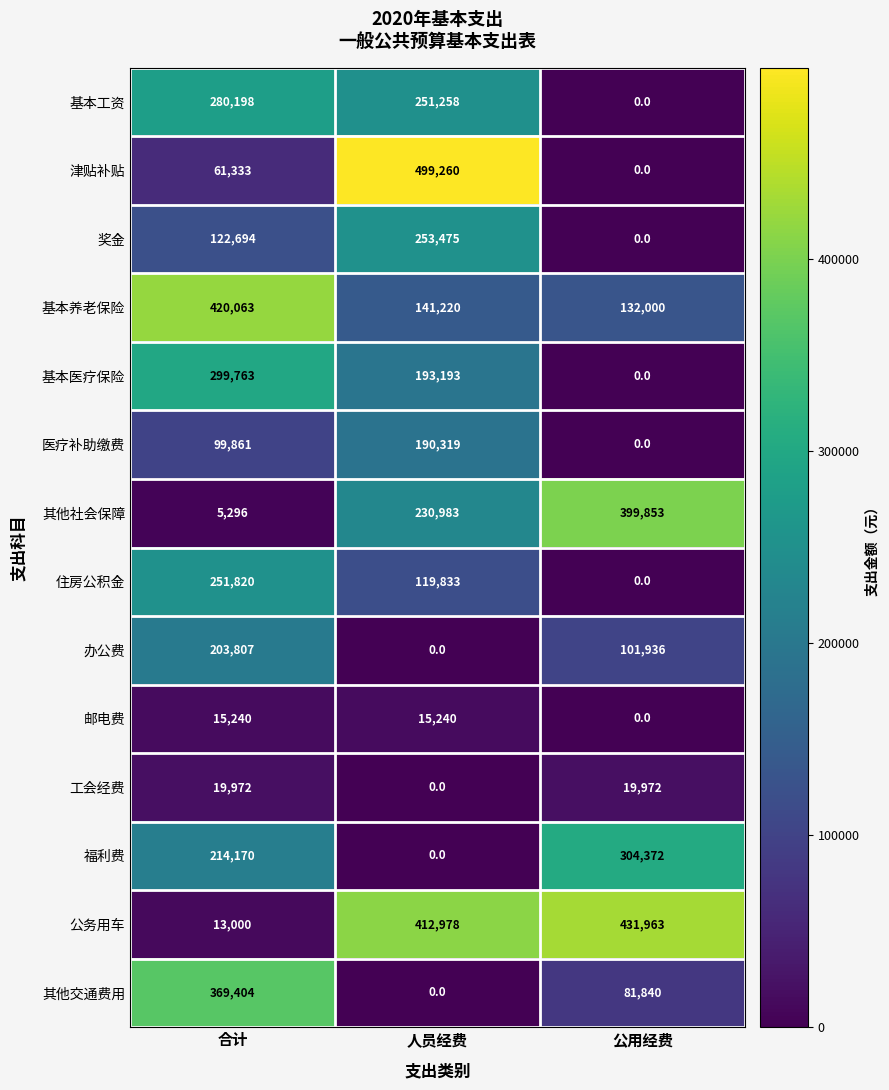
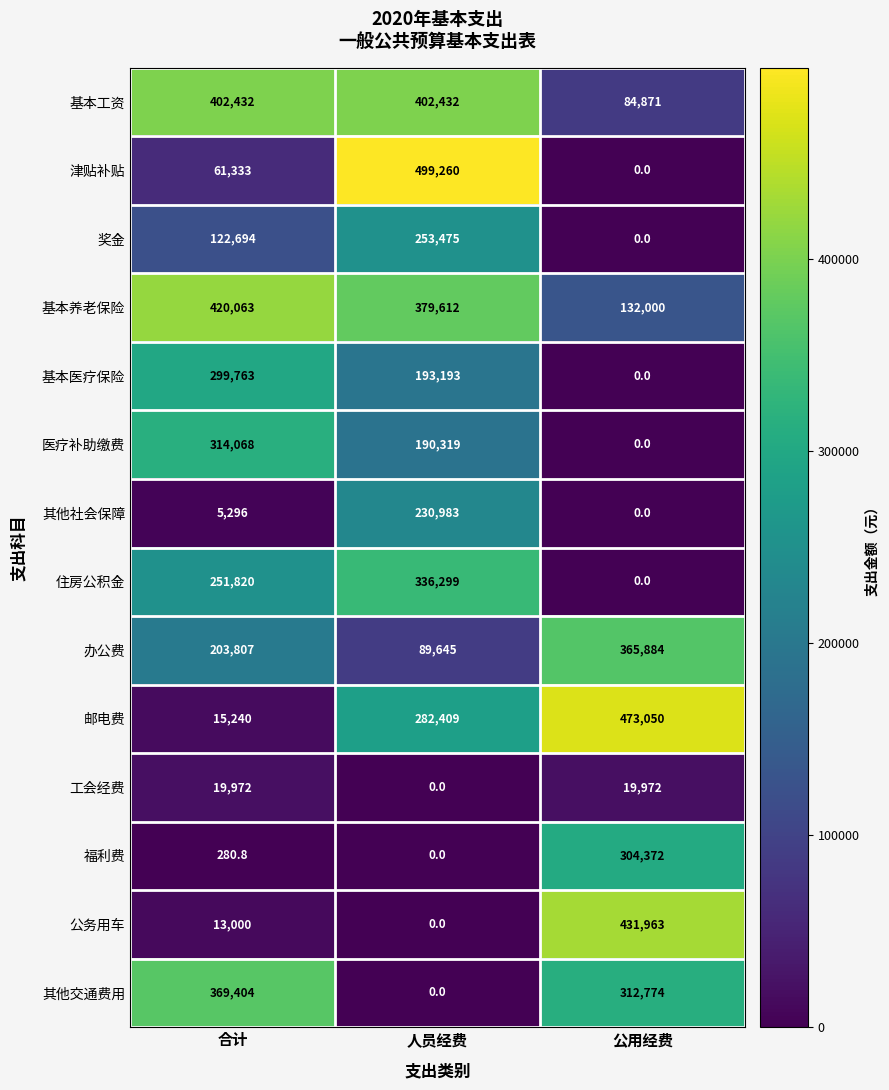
  {
    "基本工资": {
-     "合计": "280,198",
-     "人员经费": "251,258",
-     "公用经费": "0.0"
+     "合计": "402,432",
+     "人员经费": "402,432",
+     "公用经费": "84,871"
    },
    "津贴补贴": {
      "合计": "61,333",
      "人员经费": "499,260",
      "公用经费": "0.0"
    },
    "奖金": {
      "合计": "122,694",
      "人员经费": "253,475",
      "公用经费": "0.0"
    },
    "基本养老保险": {
      "合计": "420,063",
-     "人员经费": "141,220",
+     "人员经费": "379,612",
      "公用经费": "132,000"
    },
    "基本医疗保险": {
      "合计": "299,763",
      "人员经费": "193,193",
      "公用经费": "0.0"
    },
    "医疗补助缴费": {
-     "合计": "99,861",
+     "合计": "314,068",
      "人员经费": "190,319",
      "公用经费": "0.0"
    },
    "其他社会保障": {
      "合计": "5,296",
      "人员经费": "230,983",
-     "公用经费": "399,853"
+     "公用经费": "0.0"
    },
    "住房公积金": {
      "合计": "251,820",
-     "人员经费": "119,833",
+     "人员经费": "336,299",
      "公用经费": "0.0"
    },
    "办公费": {
      "合计": "203,807",
-     "人员经费": "0.0",
-     "公用经费": "101,936"
+     "人员经费": "89,645",
+     "公用经费": "365,884"
    },
    "邮电费": {
      "合计": "15,240",
-     "人员经费": "15,240",
-     "公用经费": "0.0"
+     "人员经费": "282,409",
+     "公用经费": "473,050"
    },
    "工会经费": {
      "合计": "19,972",
      "人员经费": "0.0",
      "公用经费": "19,972"
    },
    "福利费": {
-     "合计": "214,170",
+     "合计": "280.8",
      "人员经费": "0.0",
      "公用经费": "304,372"
    },
    "公务用车": {
      "合计": "13,000",
-     "人员经费": "412,978",
+     "人员经费": "0.0",
      "公用经费": "431,963"
    },
    "其他交通费用": {
      "合计": "369,404",
      "人员经费": "0.0",
-     "公用经费": "81,840"
+     "公用经费": "312,774"
    }
  }
